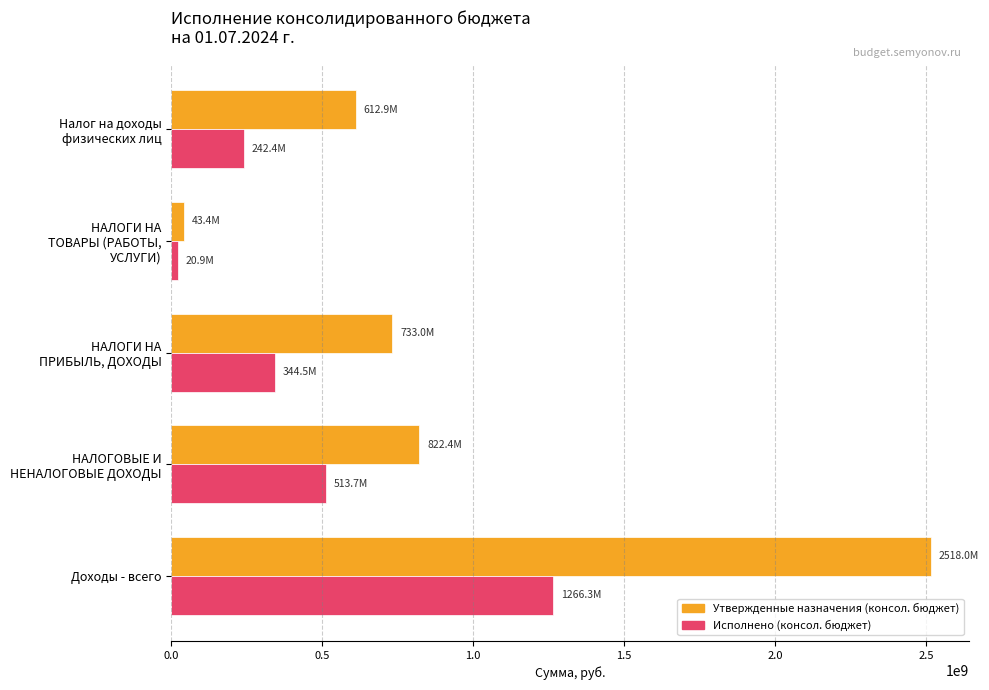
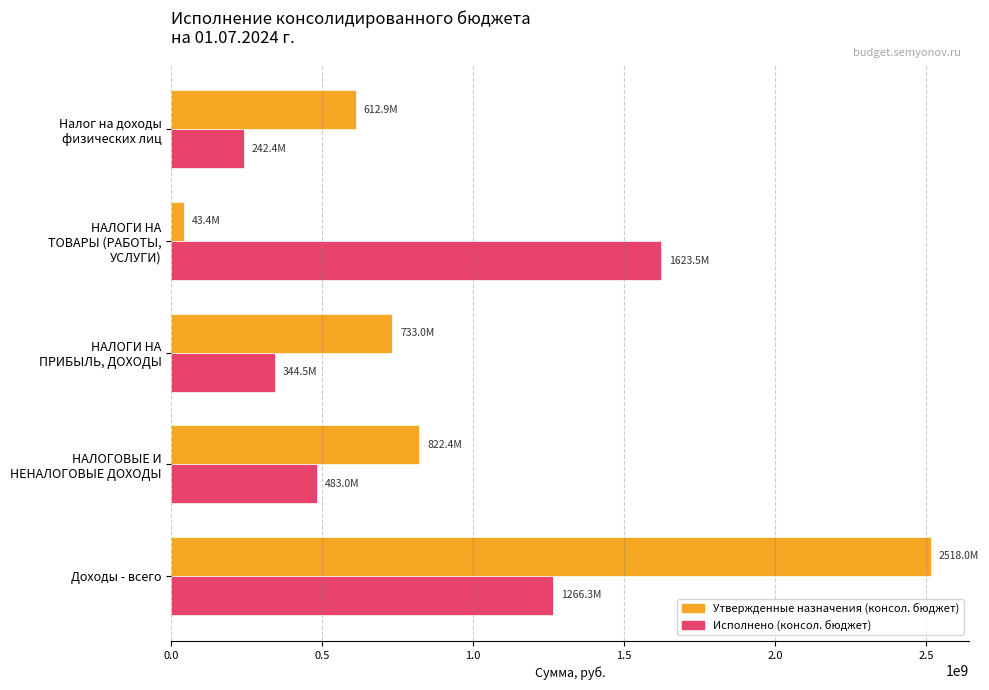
  {
    "Утвержденные назначения (консол. бюджет)": {
      "Налог на доходы физических лиц": "612.9M",
      "НАЛОГИ НА ТОВАРЫ (РАБОТЫ, УСЛУГИ)": "43.4M",
      "НАЛОГИ НА ПРИБЫЛЬ, ДОХОДЫ": "733.0M",
      "НАЛОГОВЫЕ И НЕНАЛОГОВЫЕ ДОХОДЫ": "822.4M",
      "Доходы - всего": "2518.0M"
    },
    "Исполнено (консол. бюджет)": {
      "Налог на доходы физических лиц": "242.4M",
-     "НАЛОГИ НА ТОВАРЫ (РАБОТЫ, УСЛУГИ)": "20.9M",
+     "НАЛОГИ НА ТОВАРЫ (РАБОТЫ, УСЛУГИ)": "1623.5M",
      "НАЛОГИ НА ПРИБЫЛЬ, ДОХОДЫ": "344.5M",
-     "НАЛОГОВЫЕ И НЕНАЛОГОВЫЕ ДОХОДЫ": "513.7M",
+     "НАЛОГОВЫЕ И НЕНАЛОГОВЫЕ ДОХОДЫ": "483.0M",
      "Доходы - всего": "1266.3M"
    }
  }
